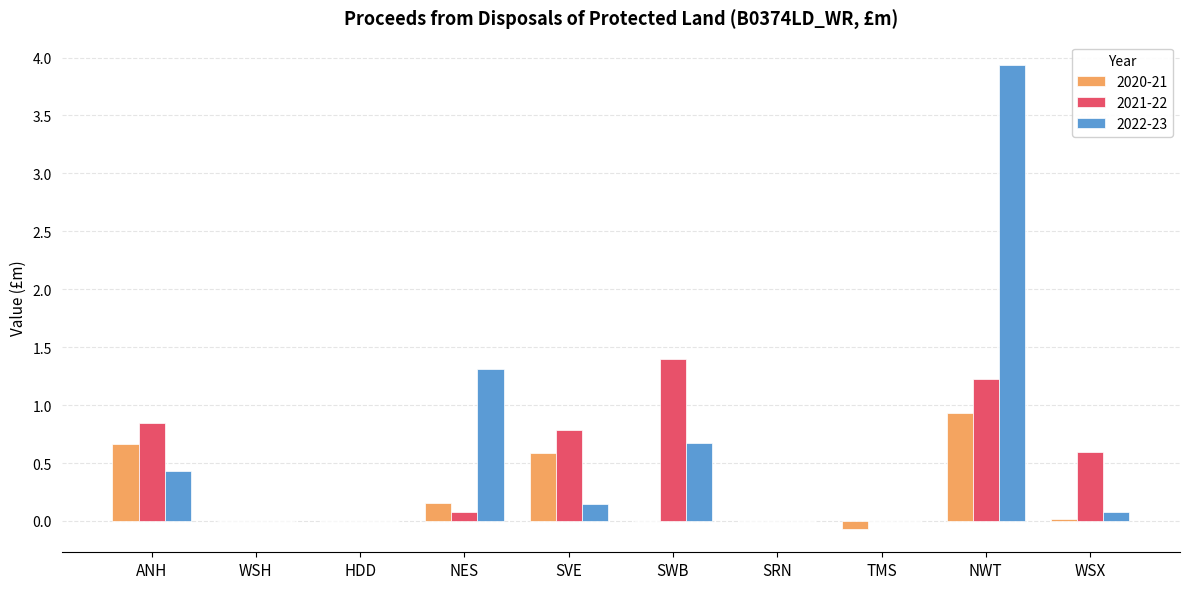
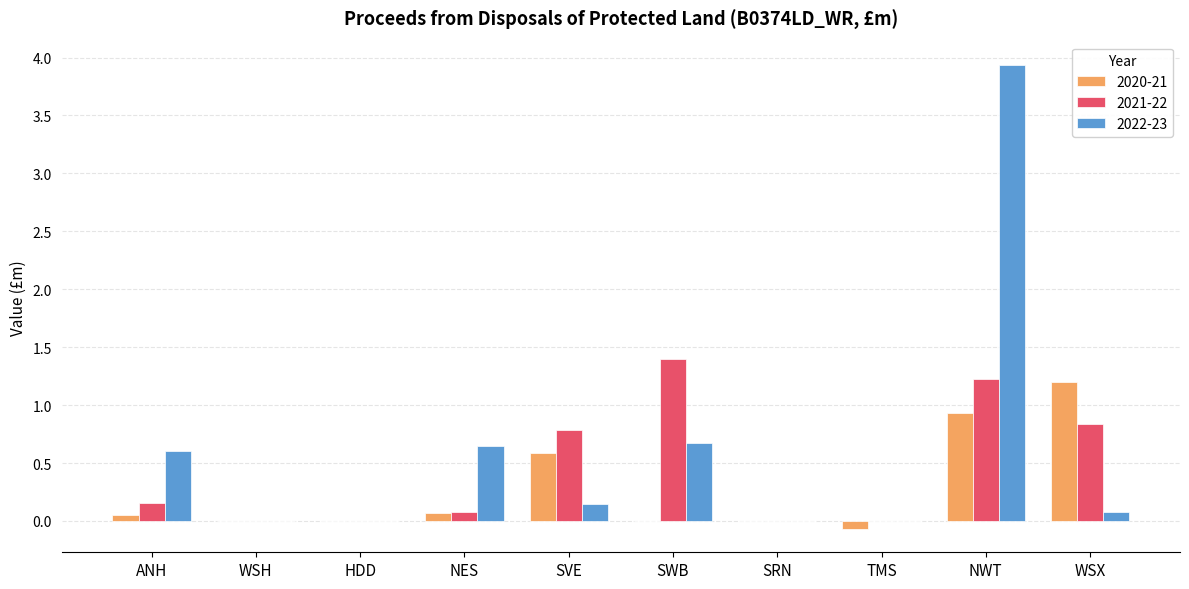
  {
    "2020-21": {
-     "ANH": 0.66,
+     "ANH": 0.05,
      "WSH": 0.00,
      "HDD": 0.00,
-     "NES": 0.16,
+     "NES": 0.07,
      "SVE": 0.59,
      "SWB": 0.00,
      "SRN": 0.00,
      "TMS": -0.07,
      "NWT": 0.94,
-     "WSX": 0.01
+     "WSX": 1.20
    },
    "2021-22": {
-     "ANH": 0.85,
+     "ANH": 0.16,
      "WSH": 0.00,
      "HDD": 0.00,
      "NES": 0.07,
      "SVE": 0.78,
      "SWB": 1.39,
      "SRN": 0.00,
      "TMS": 0.00,
      "NWT": 1.23,
-     "WSX": 0.59
+     "WSX": 0.84
    },
    "2022-23": {
-     "ANH": 0.43,
+     "ANH": 0.60,
      "WSH": 0.00,
      "HDD": 0.00,
-     "NES": 1.32,
+     "NES": 0.65,
      "SVE": 0.15,
      "SWB": 0.68,
      "SRN": 0.00,
      "TMS": 0.00,
      "NWT": 3.94,
      "WSX": 0.07
    }
  }
